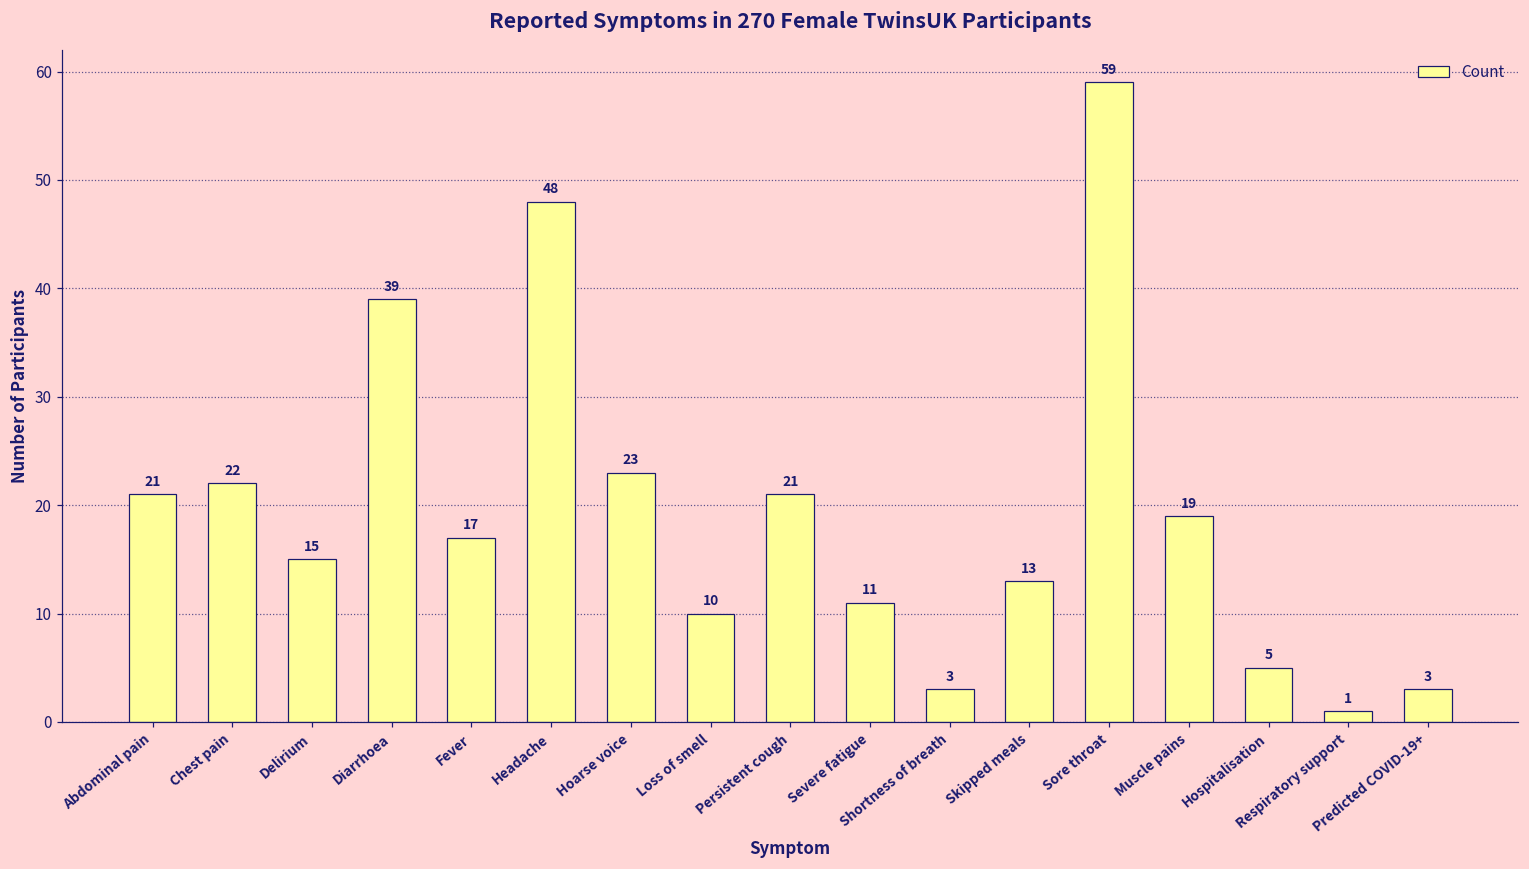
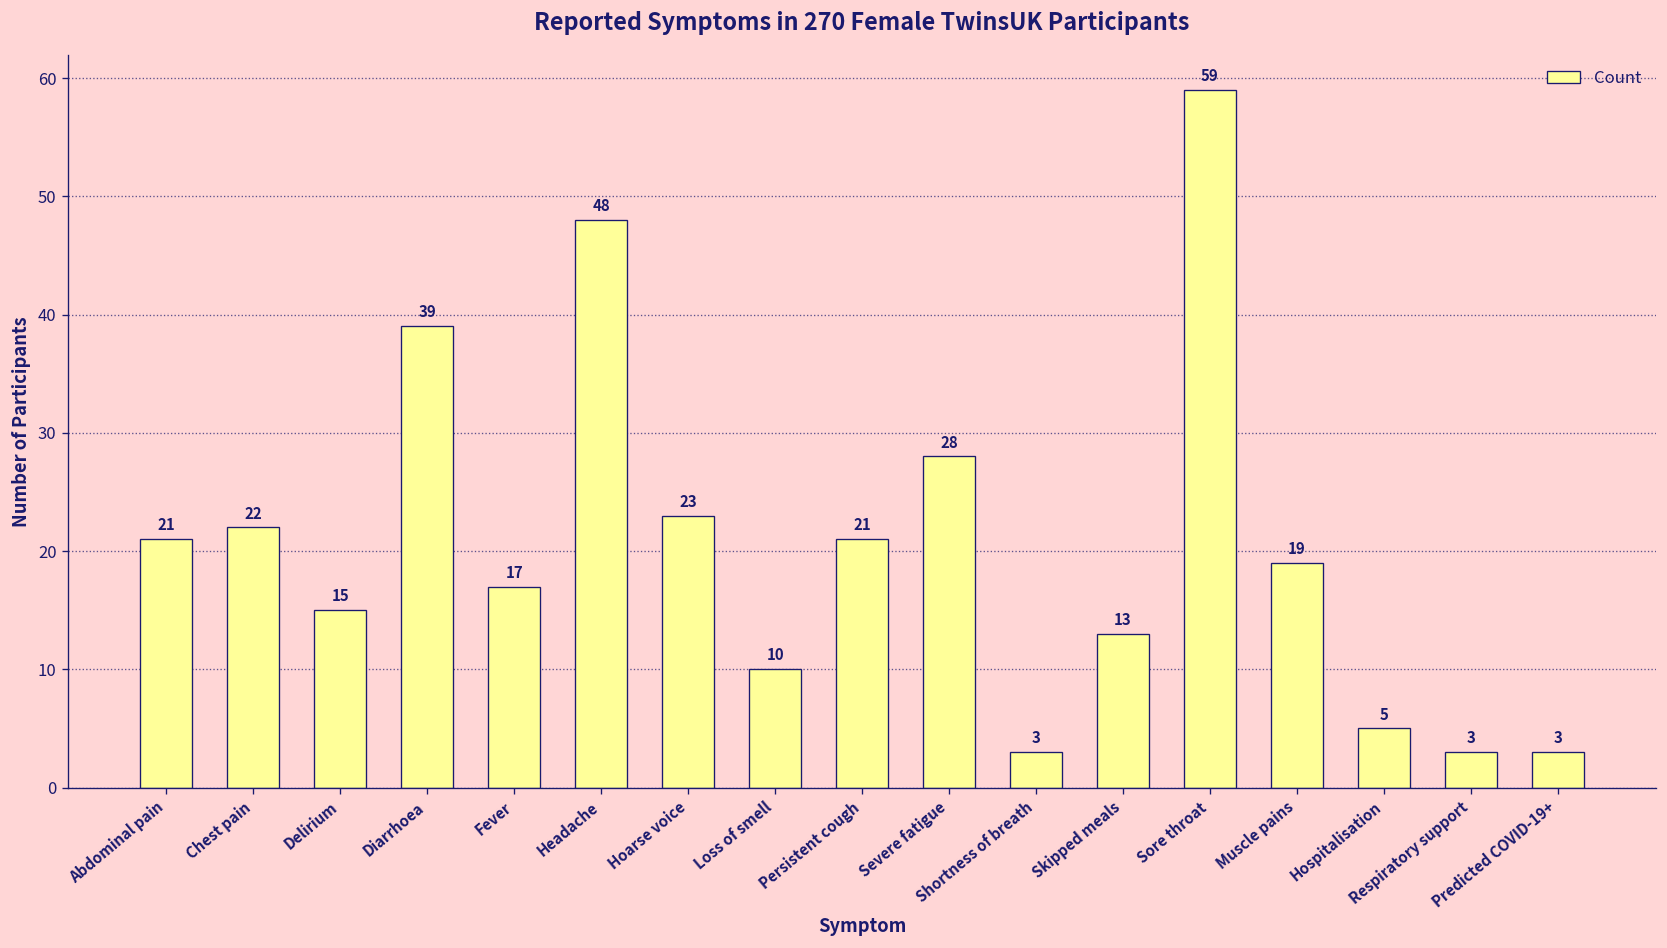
  {
    "Abdominal pain": 21,
    "Chest pain": 22,
    "Delirium": 15,
    "Diarrhoea": 39,
    "Fever": 17,
    "Headache": 48,
    "Hoarse voice": 23,
    "Loss of smell": 10,
    "Persistent cough": 21,
-   "Severe fatigue": 11,
+   "Severe fatigue": 28,
    "Shortness of breath": 3,
    "Skipped meals": 13,
    "Sore throat": 59,
    "Muscle pains": 19,
    "Hospitalisation": 5,
-   "Respiratory support": 1,
+   "Respiratory support": 3,
    "Predicted COVID-19+": 3
  }
